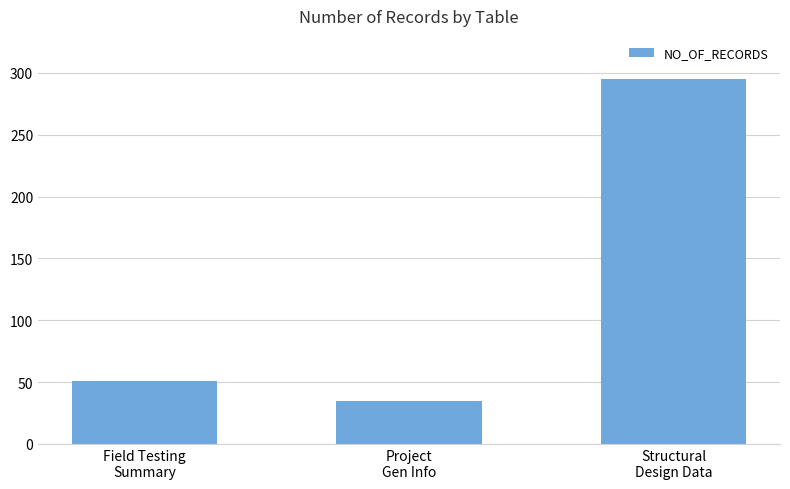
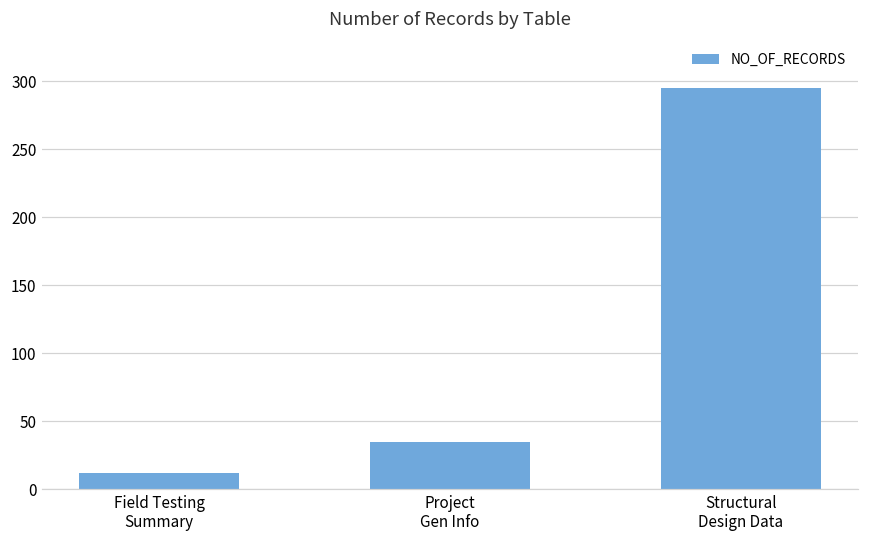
  {
-   "Field Testing Summary": 51,
+   "Field Testing Summary": 12,
    "Project Gen Info": 35,
    "Structural Design Data": 295
  }
